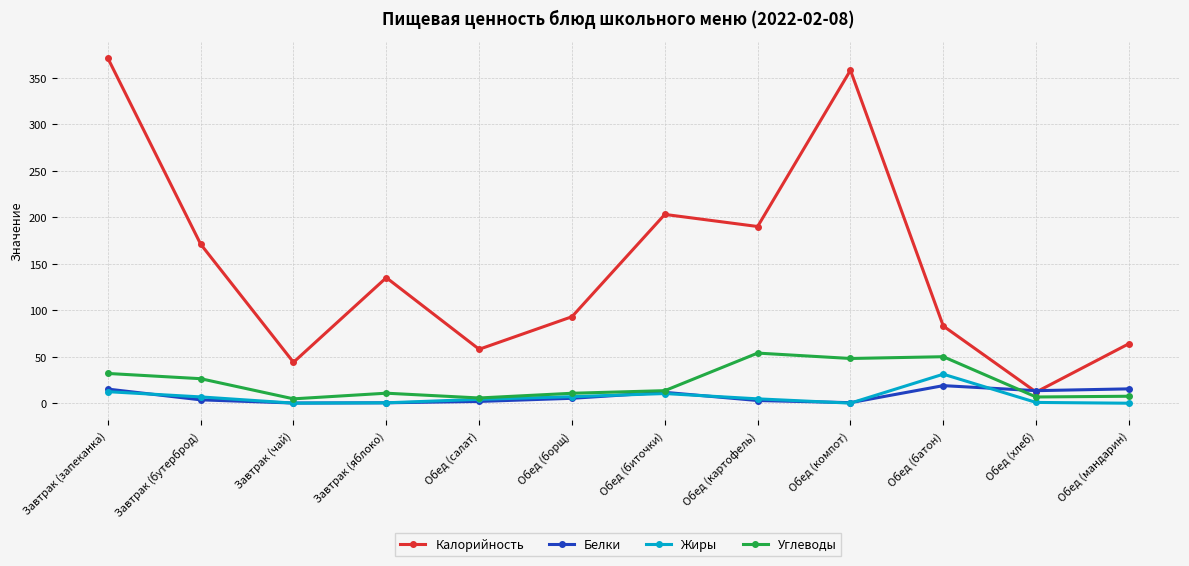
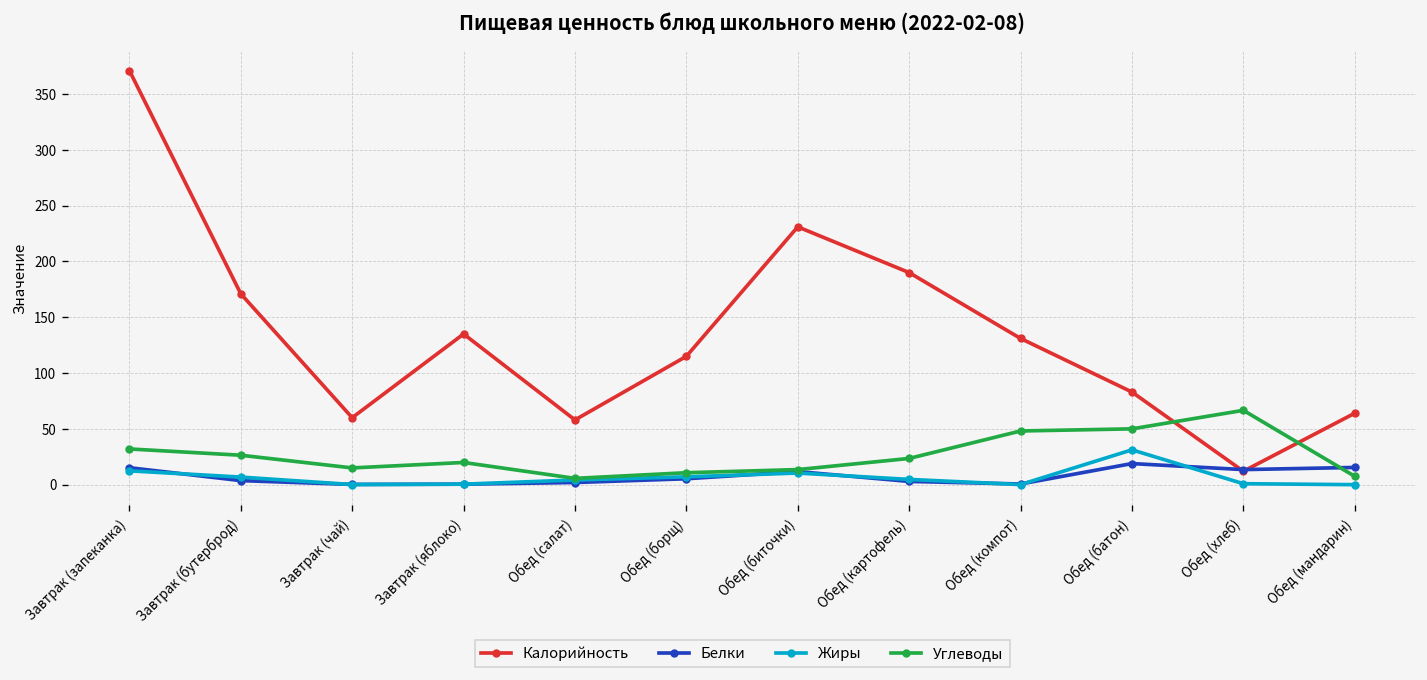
  {
    "Калорийность": {
      "Завтрак (запеканка)": 370,
      "Завтрак (бутерброд)": 170,
-     "Завтрак (чай)": 40,
+     "Завтрак (чай)": 60,
      "Завтрак (яблоко)": 140,
      "Обед (салат)": 60,
-     "Обед (борщ)": 90,
-     "Обед (биточки)": 200,
+     "Обед (борщ)": 120,
+     "Обед (биточки)": 230,
      "Обед (картофель)": 190,
-     "Обед (компот)": 360,
+     "Обед (компот)": 130,
      "Обед (батон)": 80,
      "Обед (мандарин)": 60
    },
    "Белки": {
      "Завтрак (запеканка)": 20,
      "Завтрак (бутерброд)": 0,
      "Обед (батон)": 20,
      "Обед (мандарин)": 20
    },
    "Жиры": {
      "Завтрак (запеканка)": 10,
      "Завтрак (бутерброд)": 10,
      "Обед (батон)": 30,
      "Обед (хлеб)": 0,
      "Обед (мандарин)": 0
    },
    "Углеводы": {
      "Завтрак (запеканка)": 30,
      "Завтрак (бутерброд)": 30,
-     "Завтрак (чай)": 0,
-     "Завтрак (яблоко)": 10,
+     "Завтрак (чай)": 20,
+     "Завтрак (яблоко)": 20,
      "Обед (борщ)": 10,
-     "Обед (картофель)": 50,
+     "Обед (картофель)": 20,
      "Обед (компот)": 50,
      "Обед (батон)": 50,
-     "Обед (хлеб)": 10,
+     "Обед (хлеб)": 70,
      "Обед (мандарин)": 10
    }
  }
